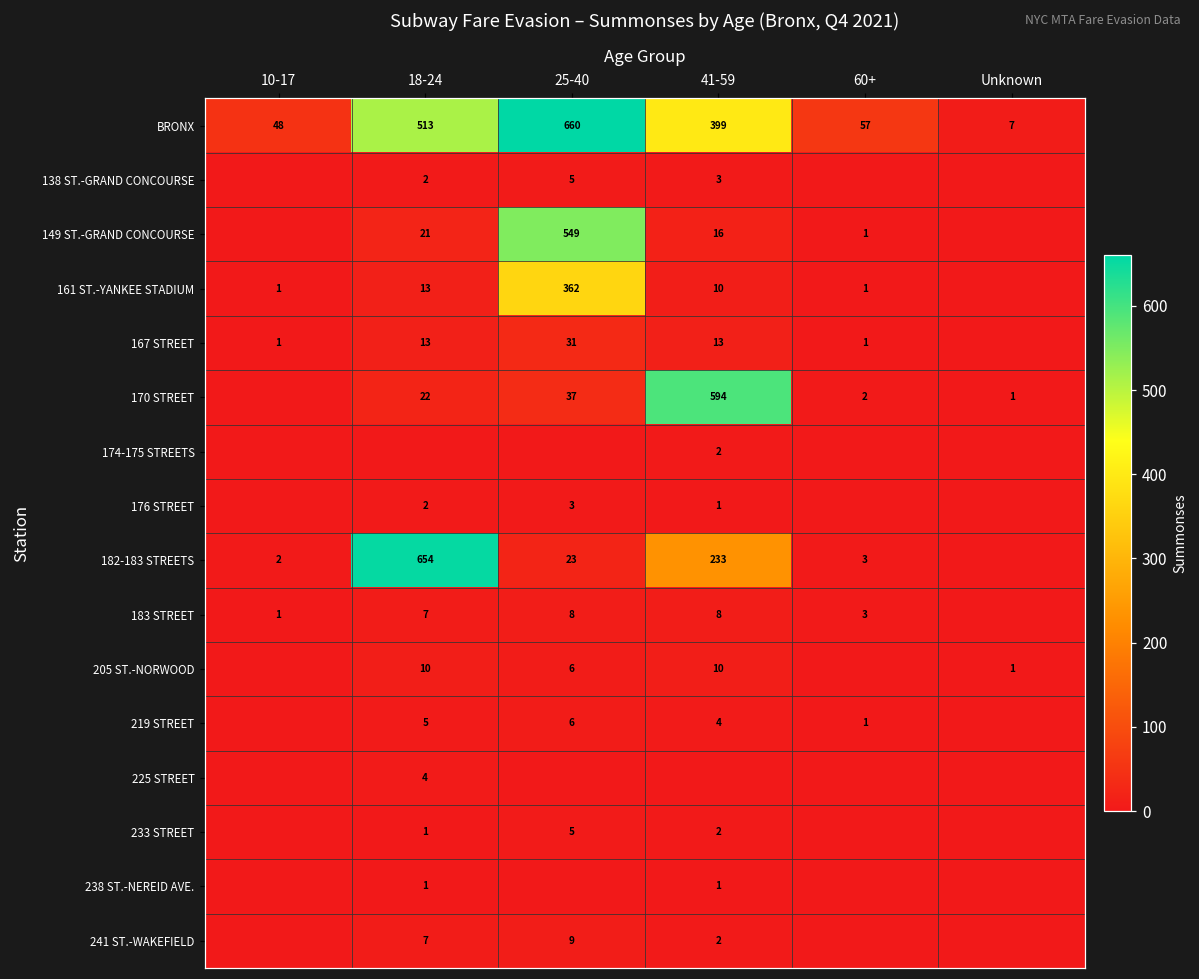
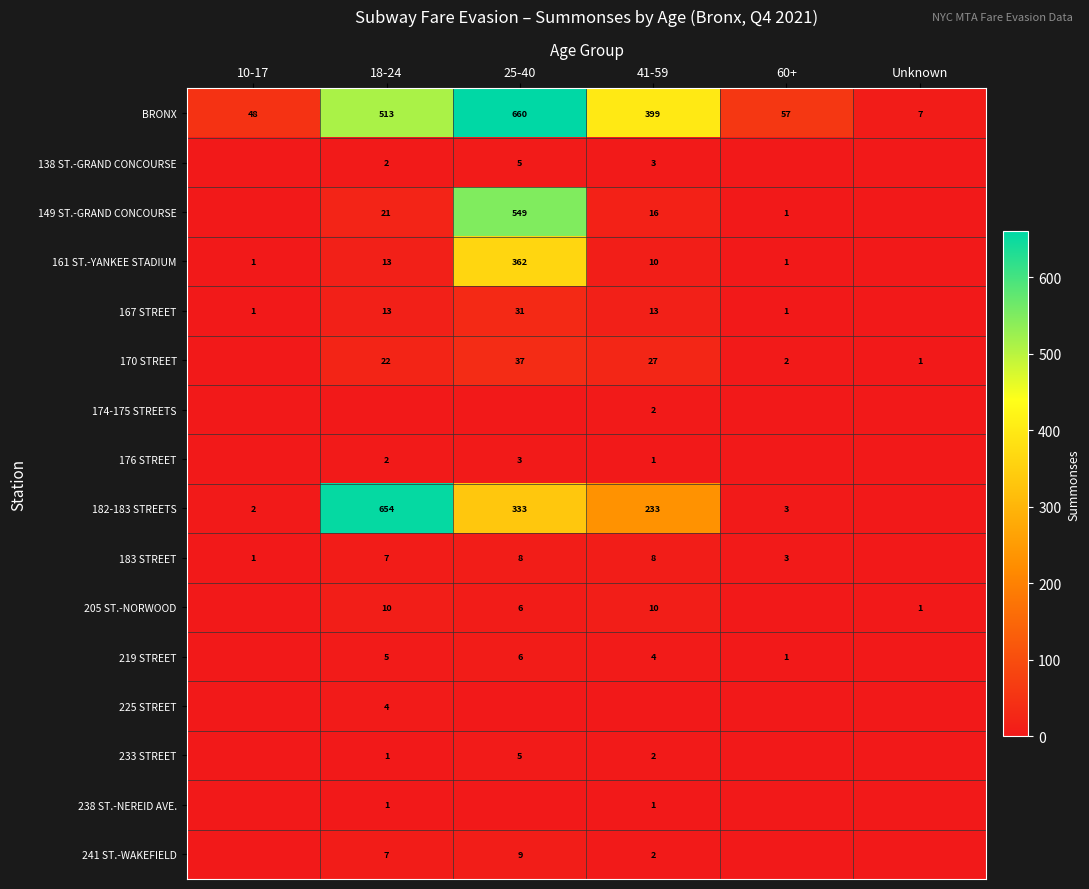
  {
    "BRONX": {
      "10-17": 48,
      "18-24": 513,
      "25-40": 660,
      "41-59": 399,
      "60+": 57,
      "Unknown": 7
    },
    "138 ST.-GRAND CONCOURSE": {
      "18-24": 2,
      "25-40": 5,
      "41-59": 3
    },
    "149 ST.-GRAND CONCOURSE": {
      "18-24": 21,
      "25-40": 549,
      "41-59": 16,
      "60+": 1
    },
    "161 ST.-YANKEE STADIUM": {
      "10-17": 1,
      "18-24": 13,
      "25-40": 362,
      "41-59": 10,
      "60+": 1
    },
    "167 STREET": {
      "10-17": 1,
      "18-24": 13,
      "25-40": 31,
      "41-59": 13,
      "60+": 1
    },
    "170 STREET": {
      "18-24": 22,
      "25-40": 37,
-     "41-59": 594,
+     "41-59": 27,
      "60+": 2,
      "Unknown": 1
    },
    "174-175 STREETS": {
      "41-59": 2
    },
    "176 STREET": {
      "18-24": 2,
      "25-40": 3,
      "41-59": 1
    },
    "182-183 STREETS": {
      "10-17": 2,
      "18-24": 654,
-     "25-40": 23,
+     "25-40": 333,
      "41-59": 233,
      "60+": 3
    },
    "183 STREET": {
      "10-17": 1,
      "18-24": 7,
      "25-40": 8,
      "41-59": 8,
      "60+": 3
    },
    "205 ST.-NORWOOD": {
      "18-24": 10,
      "25-40": 6,
      "41-59": 10,
      "Unknown": 1
    },
    "219 STREET": {
      "18-24": 5,
      "25-40": 6,
      "41-59": 4,
      "60+": 1
    },
    "225 STREET": {
      "18-24": 4
    },
    "233 STREET": {
      "18-24": 1,
      "25-40": 5,
      "41-59": 2
    },
    "238 ST.-NEREID AVE.": {
      "18-24": 1,
      "41-59": 1
    },
    "241 ST.-WAKEFIELD": {
      "18-24": 7,
      "25-40": 9,
      "41-59": 2
    }
  }
